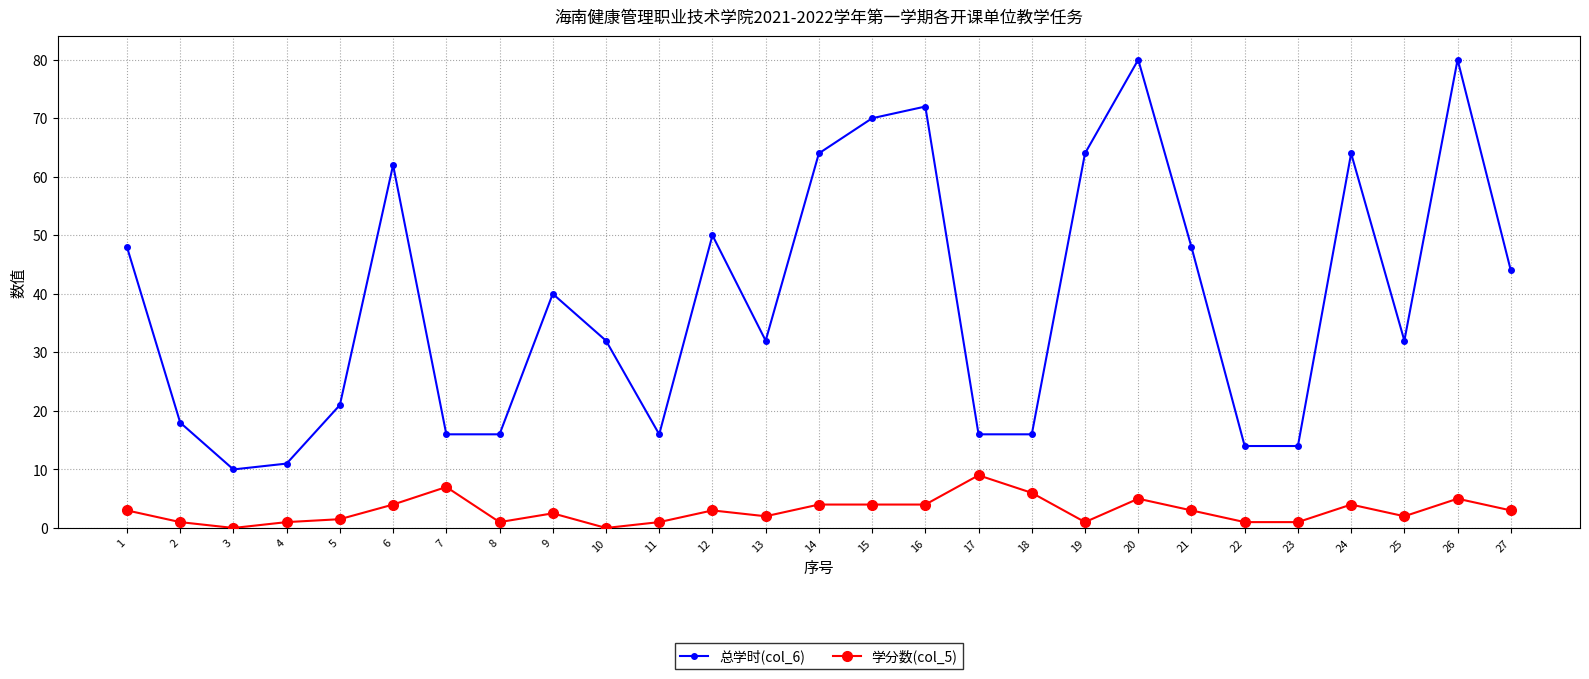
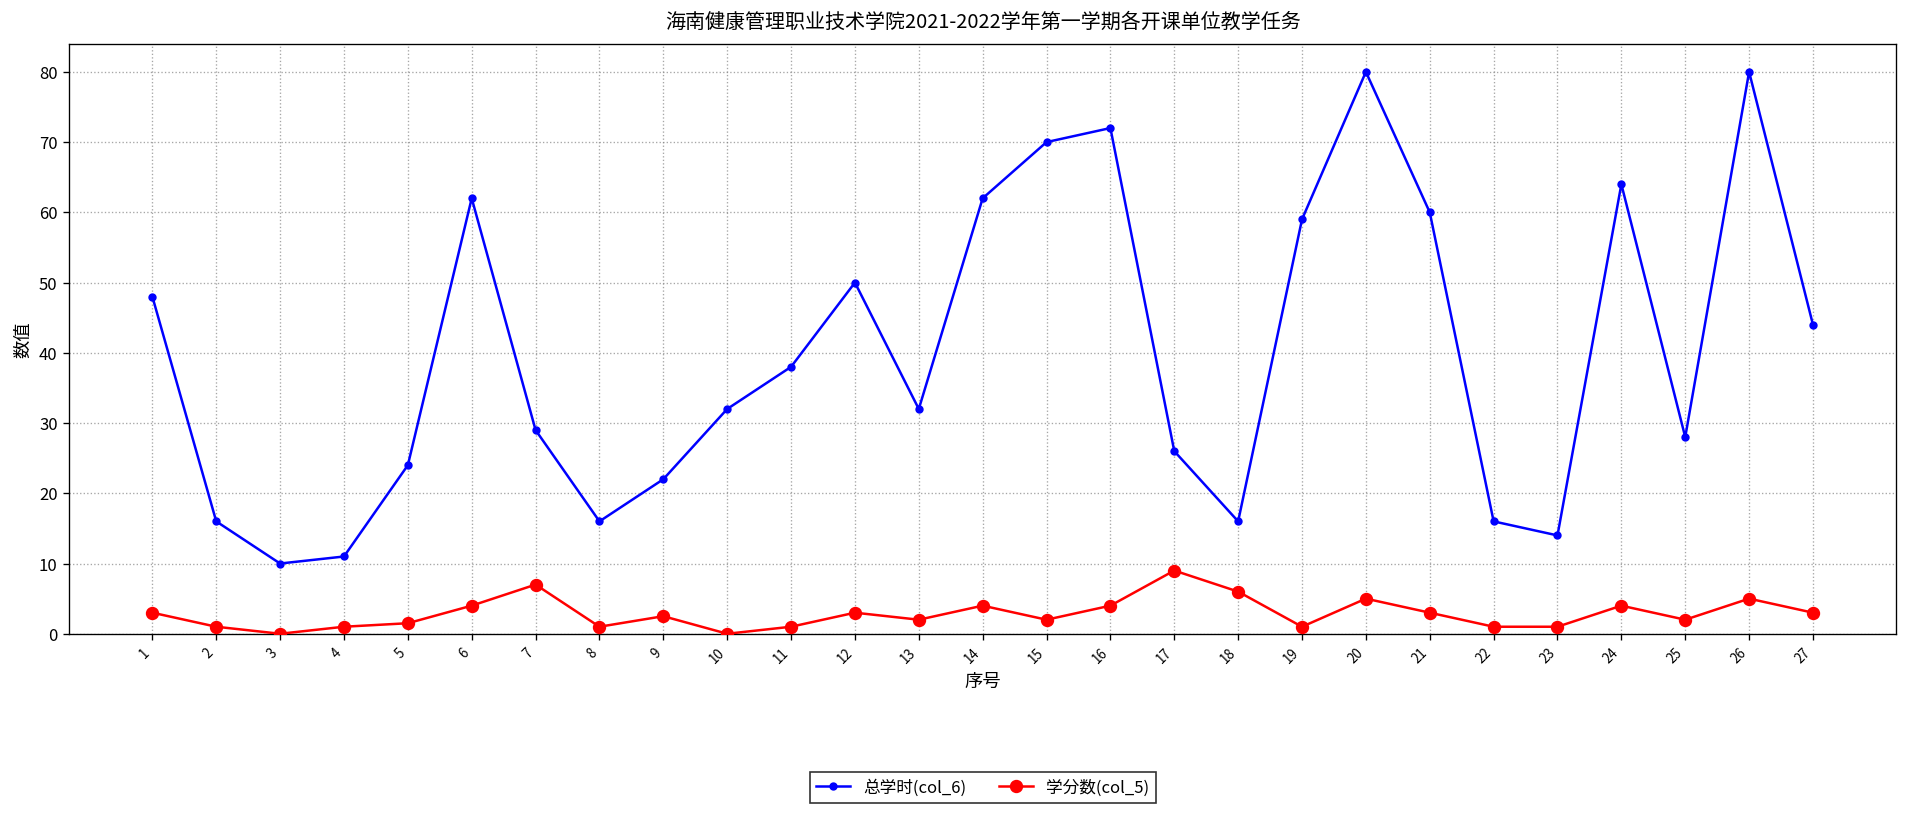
  {
    "总学时(col_6)": {
      "1": 48,
-     "2": 18,
+     "2": 16,
      "3": 10,
      "4": 11,
-     "5": 21,
+     "5": 24,
      "6": 62,
-     "7": 16,
+     "7": 29,
      "8": 16,
-     "9": 40,
+     "9": 22,
      "10": 32,
-     "11": 16,
+     "11": 38,
      "12": 50,
      "13": 32,
-     "14": 64,
+     "14": 62,
      "15": 70,
      "16": 72,
-     "17": 16,
+     "17": 26,
      "18": 16,
-     "19": 64,
+     "19": 59,
      "20": 80,
-     "21": 48,
-     "22": 14,
+     "21": 60,
+     "22": 16,
      "23": 14,
      "24": 64,
-     "25": 32,
+     "25": 28,
      "26": 80,
      "27": 44
    },
    "学分数(col_5)": {
      "1": 3,
      "2": 1,
      "3": 0,
      "4": 1,
      "5": 2,
      "6": 4,
      "7": 7,
      "8": 1,
      "9": 3,
      "10": 0,
      "11": 1,
      "12": 3,
      "13": 2,
      "14": 4,
-     "15": 4,
+     "15": 2,
      "16": 4,
      "17": 9,
      "18": 6,
      "19": 1,
      "20": 5,
      "21": 3,
      "22": 1,
      "23": 1,
      "24": 4,
      "25": 2,
      "26": 5,
      "27": 3
    }
  }
